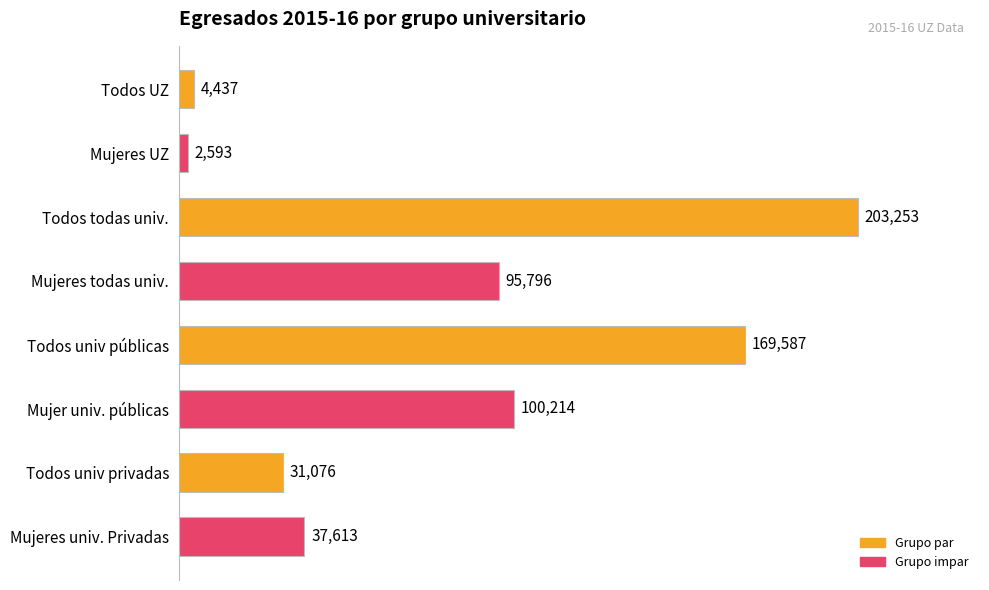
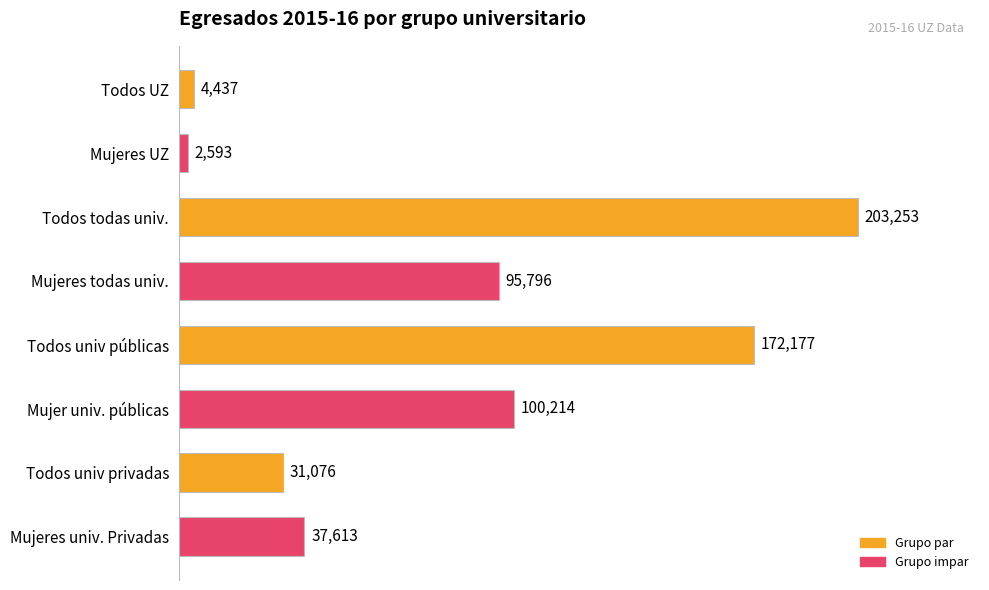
  {
    "Todos UZ": "4,437",
    "Mujeres UZ": "2,593",
    "Todos todas univ.": "203,253",
    "Mujeres todas univ.": "95,796",
-   "Todos univ públicas": "169,587",
+   "Todos univ públicas": "172,177",
    "Mujer univ. públicas": "100,214",
    "Todos univ privadas": "31,076",
    "Mujeres univ. Privadas": "37,613"
  }
